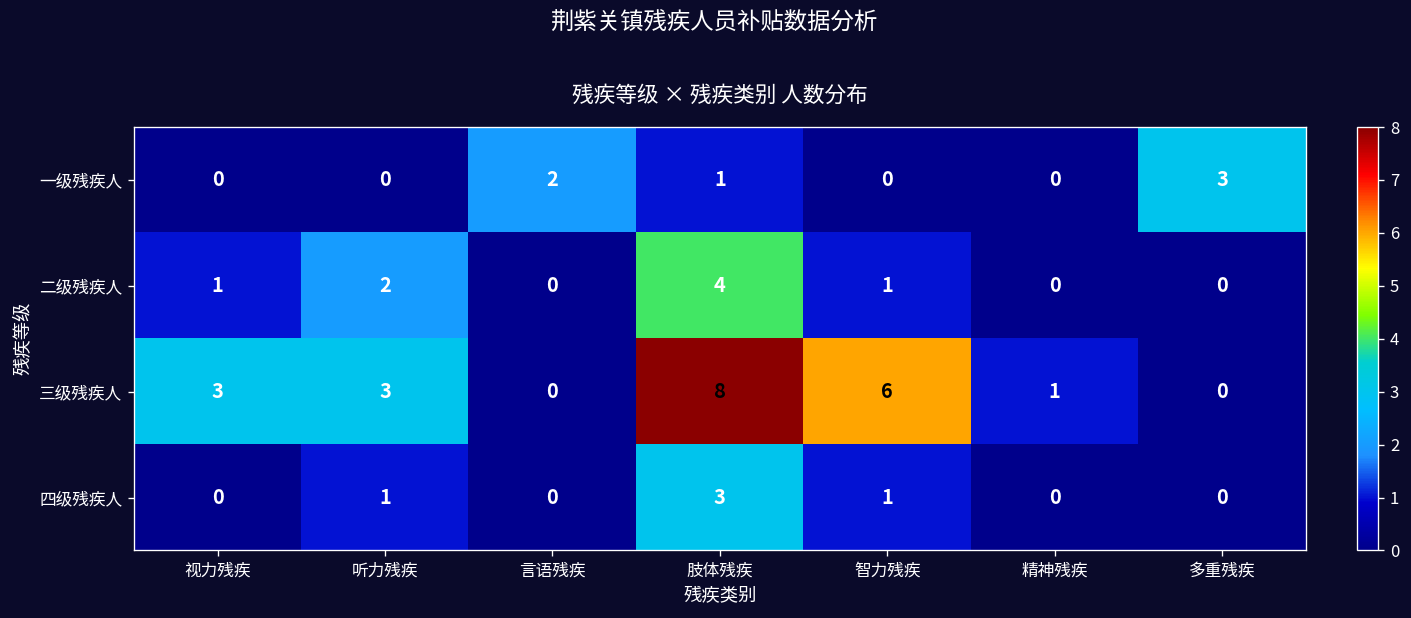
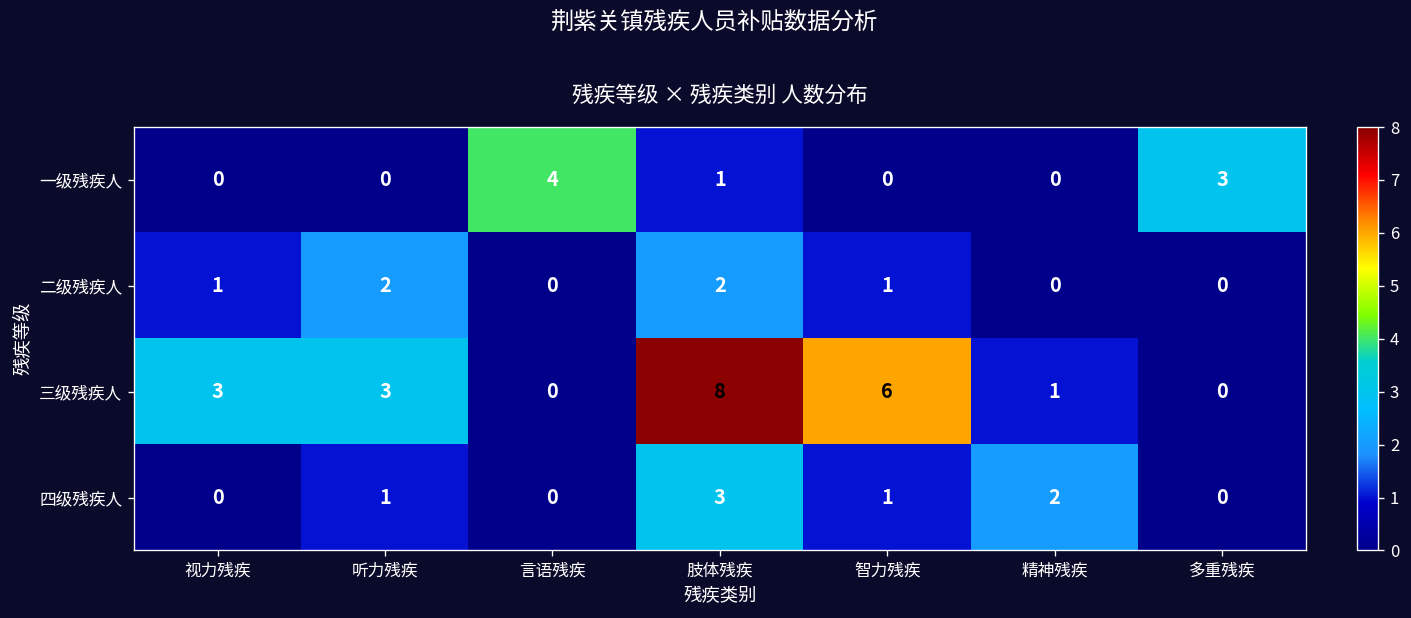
  {
    "一级残疾人": {
      "视力残疾": 0,
      "听力残疾": 0,
-     "言语残疾": 2,
+     "言语残疾": 4,
      "肢体残疾": 1,
      "智力残疾": 0,
      "精神残疾": 0,
      "多重残疾": 3
    },
    "二级残疾人": {
      "视力残疾": 1,
      "听力残疾": 2,
      "言语残疾": 0,
-     "肢体残疾": 4,
+     "肢体残疾": 2,
      "智力残疾": 1,
      "精神残疾": 0,
      "多重残疾": 0
    },
    "三级残疾人": {
      "视力残疾": 3,
      "听力残疾": 3,
      "言语残疾": 0,
      "肢体残疾": 8,
      "智力残疾": 6,
      "精神残疾": 1,
      "多重残疾": 0
    },
    "四级残疾人": {
      "视力残疾": 0,
      "听力残疾": 1,
      "言语残疾": 0,
      "肢体残疾": 3,
      "智力残疾": 1,
-     "精神残疾": 0,
+     "精神残疾": 2,
      "多重残疾": 0
    }
  }
